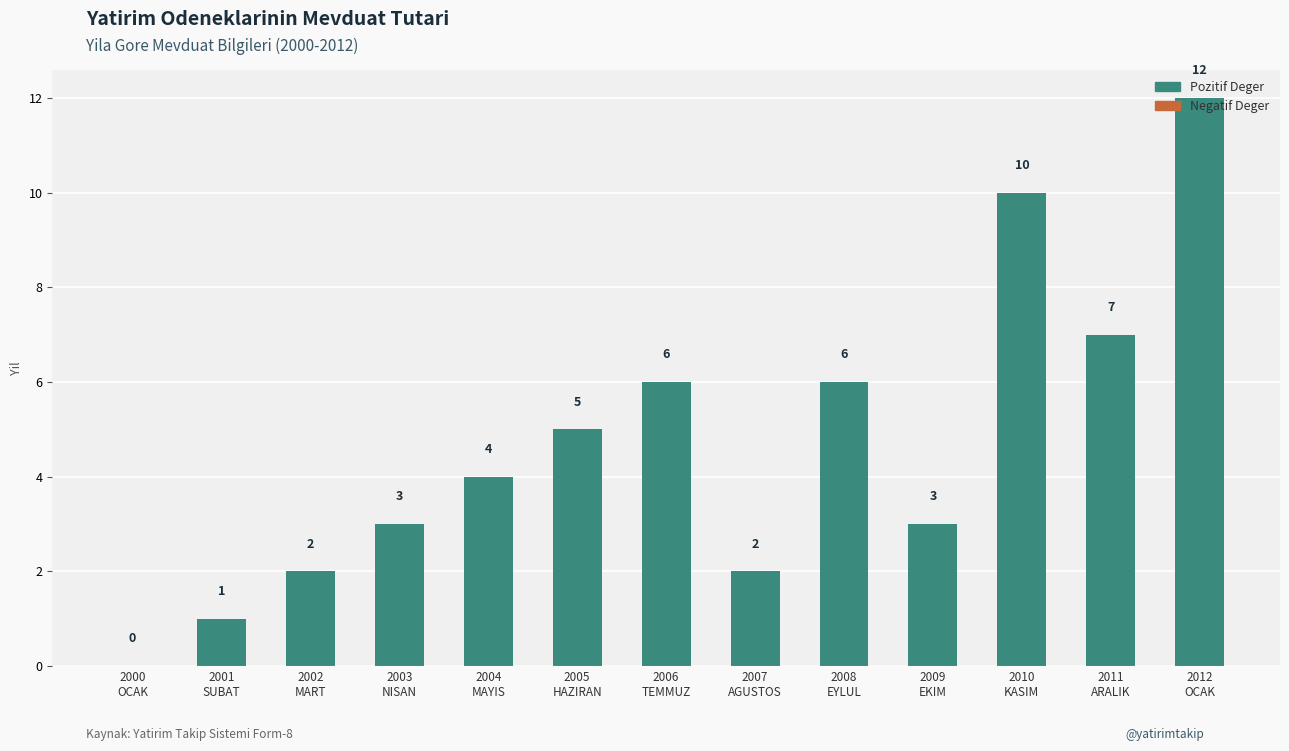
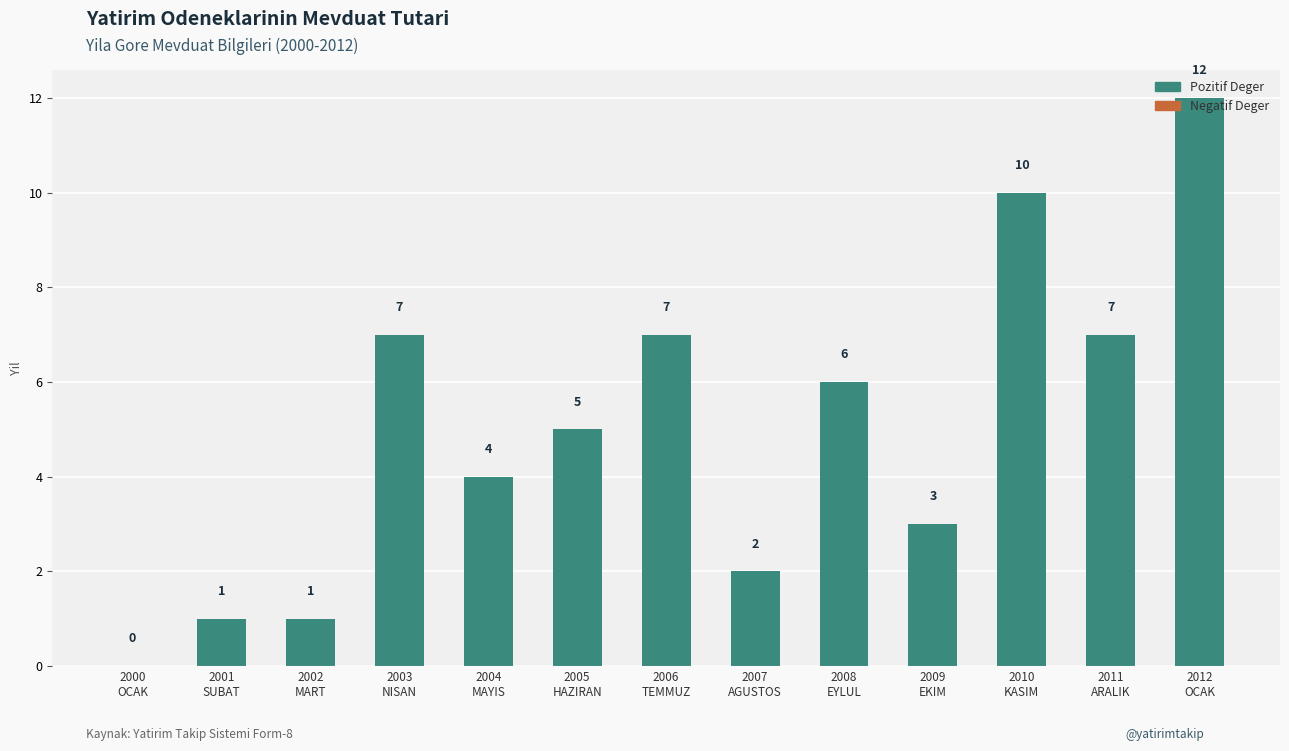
  {
    "2000 OCAK": 0,
    "2001 SUBAT": 1,
-   "2002 MART": 2,
-   "2003 NISAN": 3,
+   "2002 MART": 1,
+   "2003 NISAN": 7,
    "2004 MAYIS": 4,
    "2005 HAZIRAN": 5,
-   "2006 TEMMUZ": 6,
+   "2006 TEMMUZ": 7,
    "2007 AGUSTOS": 2,
    "2008 EYLUL": 6,
    "2009 EKIM": 3,
    "2010 KASIM": 10,
    "2011 ARALIK": 7,
    "2012 OCAK": 12
  }
